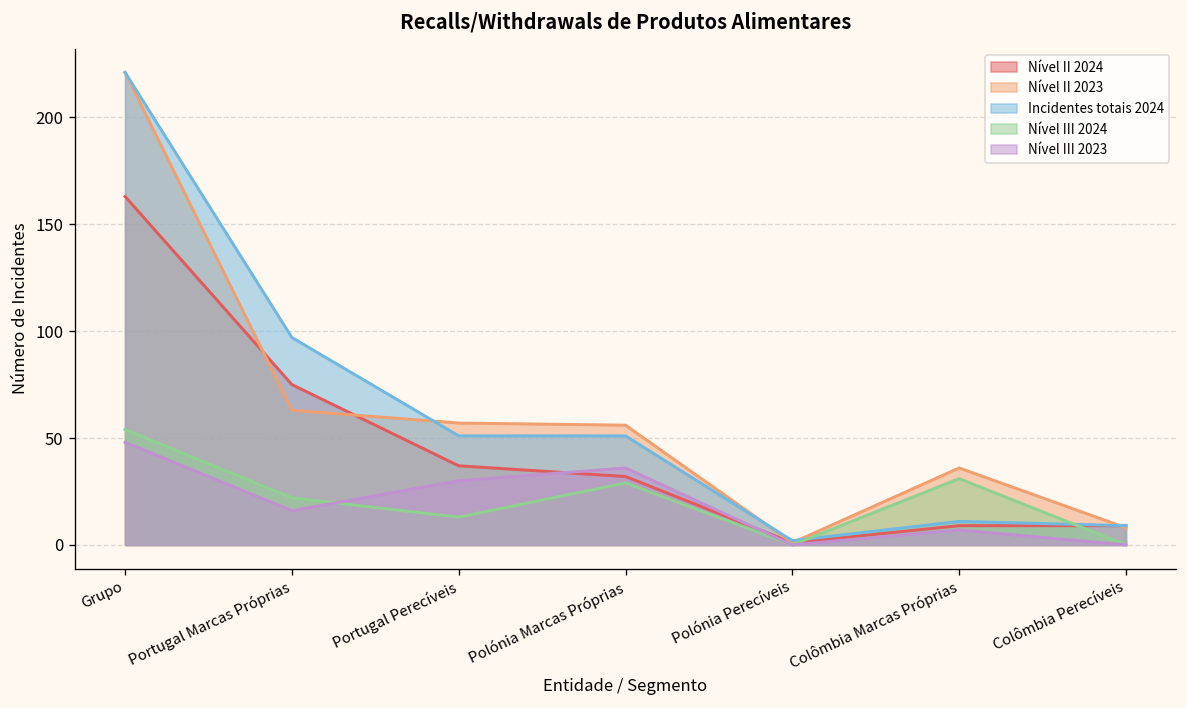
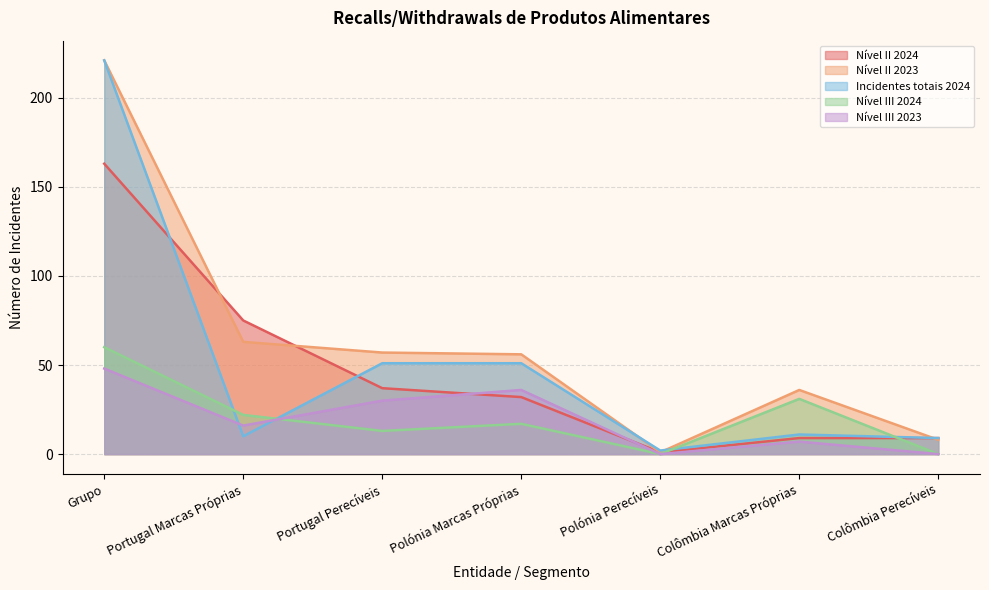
  {
    "Incidentes totais 2024": {
-     "Portugal Marcas Próprias": 97,
+     "Portugal Marcas Próprias": 10,
      "Portugal Perecíveis": 51,
      "Polónia Marcas Próprias": 51,
      "Colômbia Marcas Próprias": 11
    },
    "Nível III 2024": {
-     "Grupo": 54,
+     "Grupo": 60,
      "Portugal Marcas Próprias": 22,
      "Portugal Perecíveis": 13,
-     "Polónia Marcas Próprias": 29,
+     "Polónia Marcas Próprias": 17,
      "Colômbia Marcas Próprias": 31
    },
    "Nível III 2023": {
      "Grupo": 48,
      "Portugal Marcas Próprias": 16,
      "Portugal Perecíveis": 30,
      "Polónia Marcas Próprias": 36,
      "Colômbia Marcas Próprias": 7
    }
  }
